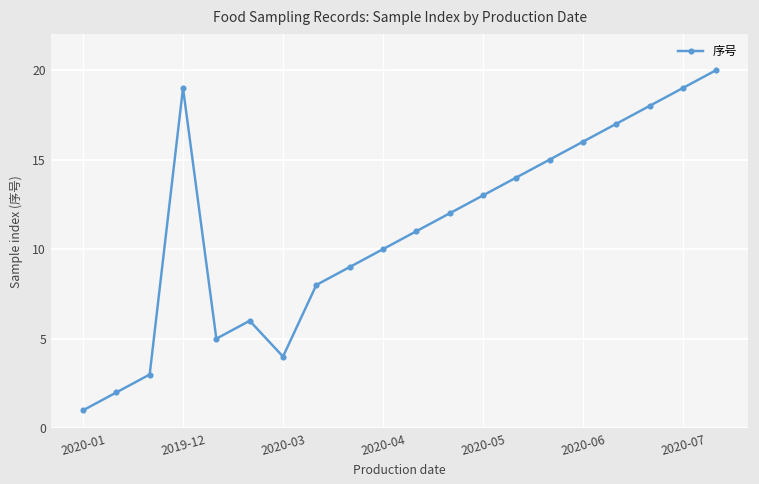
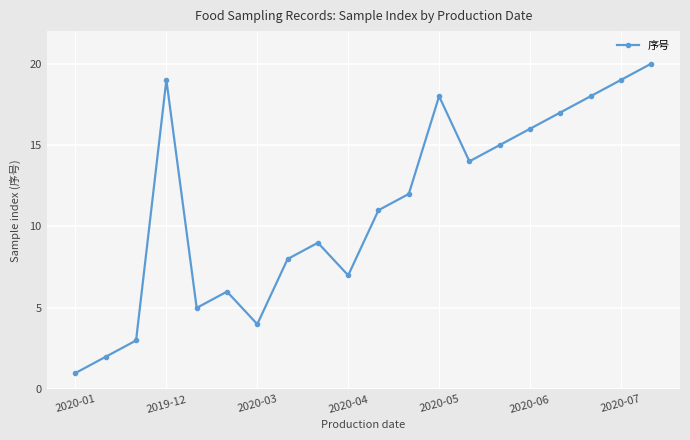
  {
    "2020-01": 1,
    "2019-12": 19,
    "2020-03": 4,
-   "2020-04": 10,
-   "2020-05": 13,
+   "2020-04": 7,
+   "2020-05": 18,
    "2020-06": 16,
    "2020-07": 19
  }
